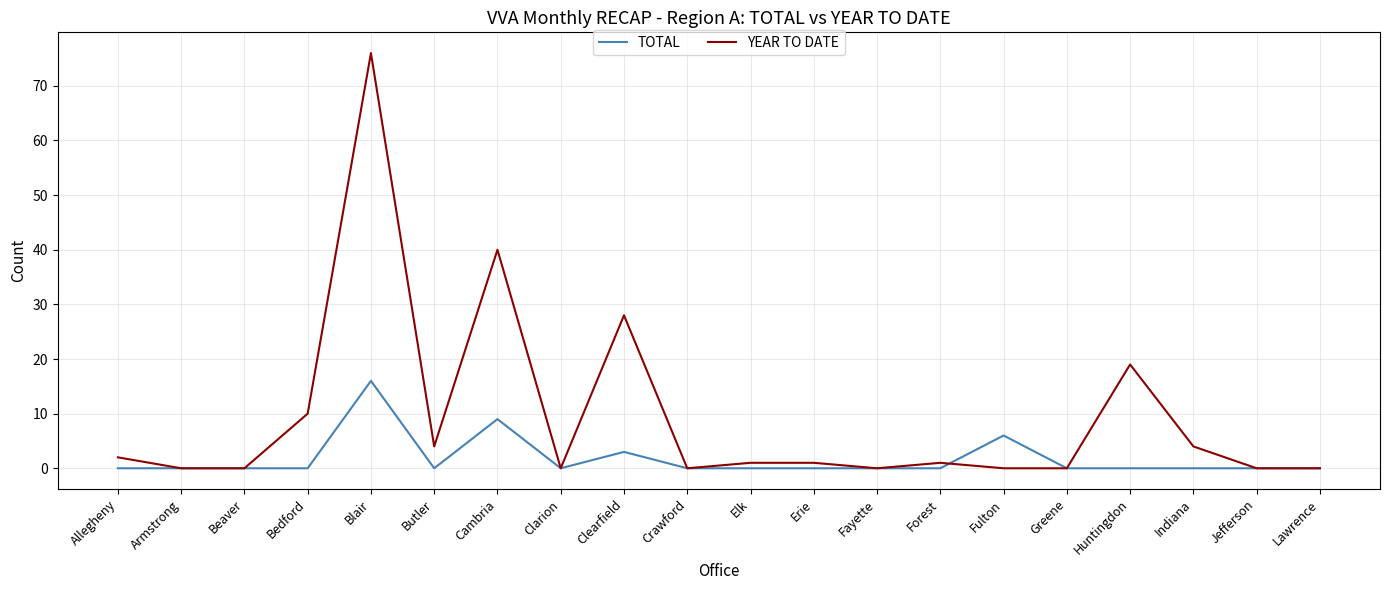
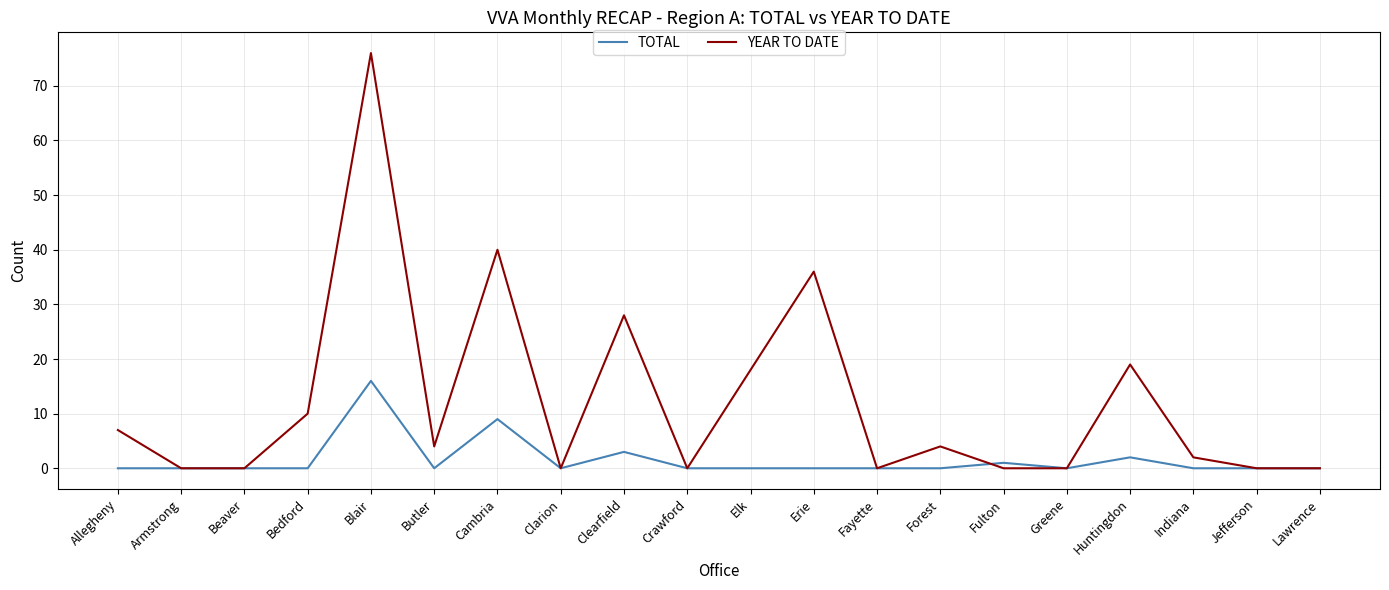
  {
    "TOTAL": {
      "Allegheny": 0,
      "Bedford": 0,
      "Blair": 16,
      "Butler": 0,
      "Cambria": 9,
      "Clearfield": 3,
      "Elk": 0,
      "Erie": 0,
      "Forest": 0,
-     "Fulton": 6,
-     "Huntingdon": 0,
+     "Fulton": 1,
+     "Huntingdon": 2,
      "Indiana": 0
    },
    "YEAR TO DATE": {
-     "Allegheny": 2,
+     "Allegheny": 7,
      "Bedford": 10,
      "Blair": 76,
      "Butler": 4,
      "Cambria": 40,
      "Clearfield": 28,
-     "Elk": 1,
-     "Erie": 1,
-     "Forest": 1,
+     "Elk": 18,
+     "Erie": 36,
+     "Forest": 4,
      "Fulton": 0,
      "Huntingdon": 19,
-     "Indiana": 4
+     "Indiana": 2
    }
  }
